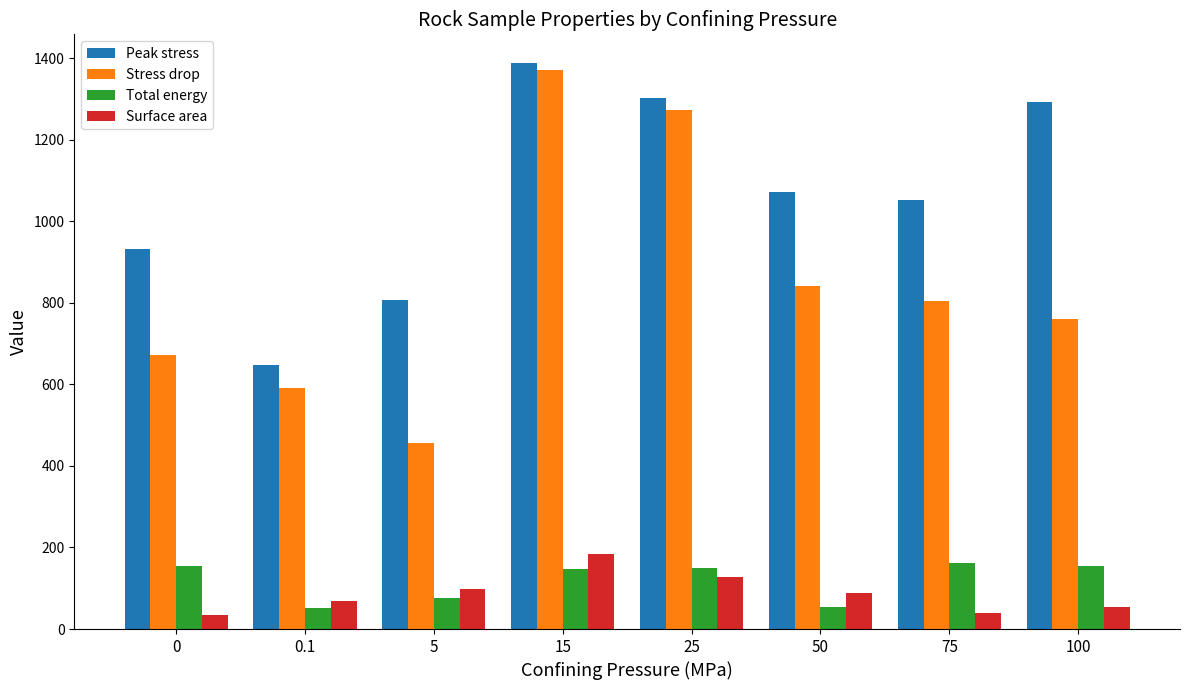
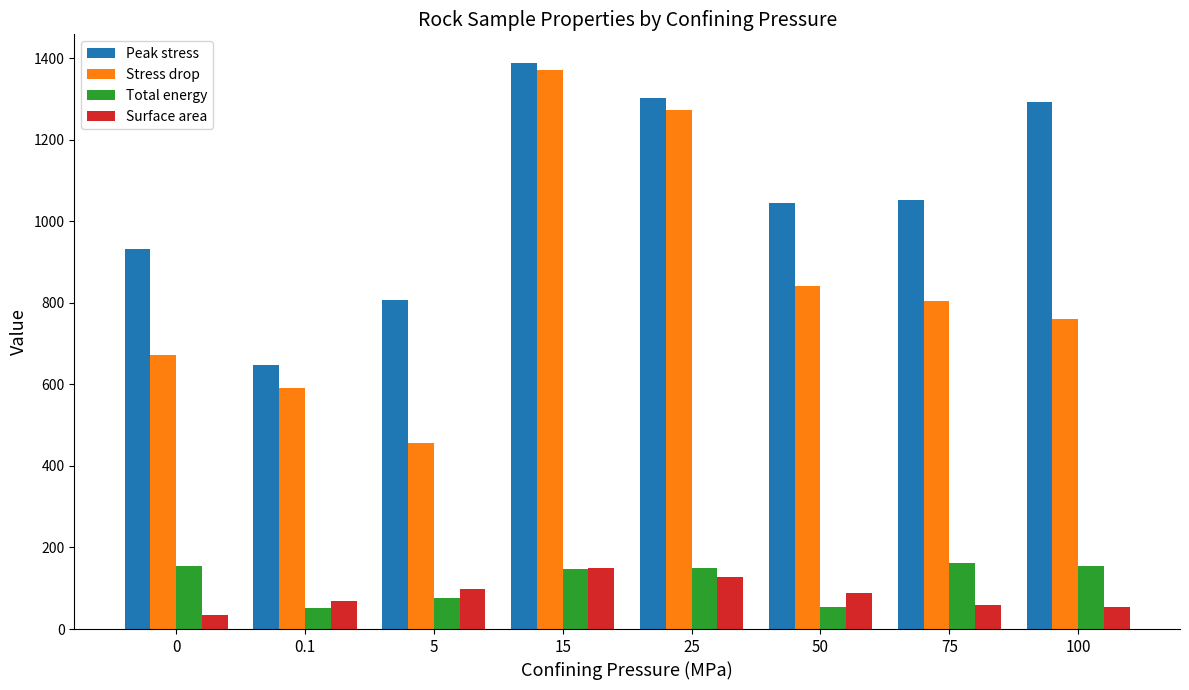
  {
    "Peak stress": {
      "0": 930,
      "0.1": 650,
      "5": 810,
      "15": 1390,
      "25": 1300,
-     "50": 1070,
+     "50": 1050,
      "75": 1050,
      "100": 1290
    },
    "Stress drop": {
      "0": 670,
      "0.1": 590,
      "5": 460,
      "15": 1370,
      "25": 1270,
      "50": 840,
      "75": 800,
      "100": 760
    },
    "Total energy": {
      "0": 150,
      "0.1": 50,
      "5": 80,
      "15": 150,
      "25": 150,
      "50": 50,
      "75": 160,
      "100": 150
    },
    "Surface area": {
      "0": 40,
      "0.1": 70,
      "5": 100,
-     "15": 180,
+     "15": 150,
      "25": 130,
      "50": 90,
-     "75": 40,
+     "75": 60,
      "100": 50
    }
  }
